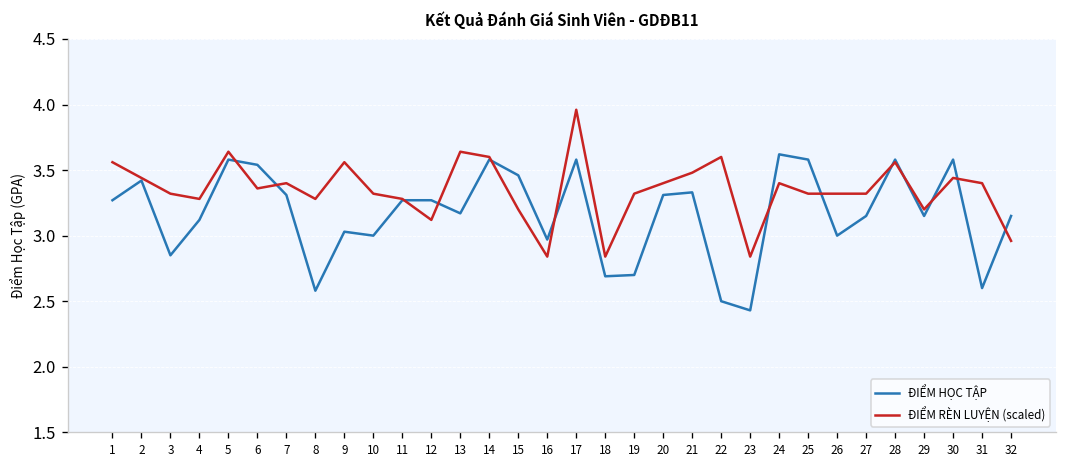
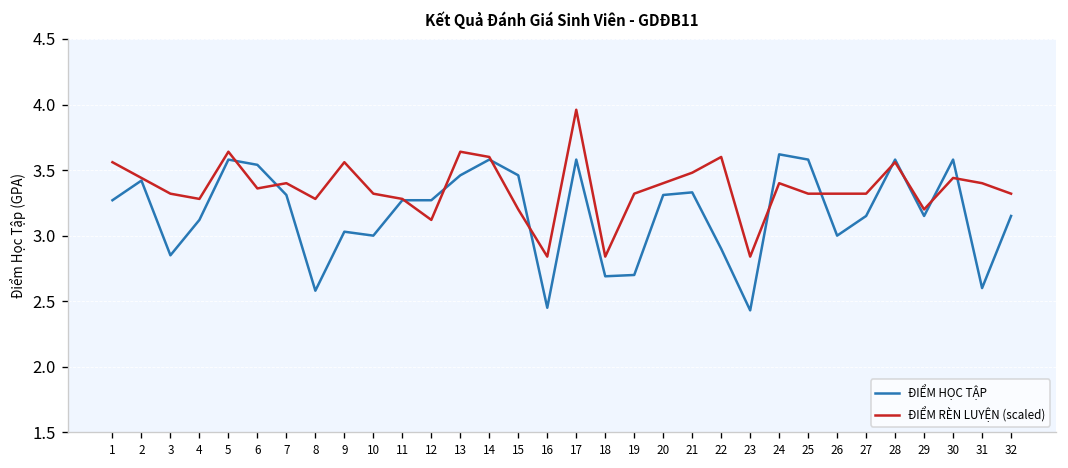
  {
    "ĐIỂM HỌC TẬP": {
      "1": 3.27,
      "3": 2.85,
      "4": 3.12,
      "5": 3.58,
      "6": 3.54,
      "7": 3.31,
      "8": 2.58,
      "9": 3.03,
      "10": 3.00,
      "12": 3.27,
-     "13": 3.17,
+     "13": 3.46,
      "15": 3.46,
-     "16": 2.97,
+     "16": 2.45,
      "17": 3.58,
      "18": 2.69,
      "19": 2.70,
      "20": 3.31,
      "21": 3.33,
-     "22": 2.5,
+     "22": 2.9,
      "23": 2.43,
      "24": 3.62,
      "25": 3.58,
      "26": 3.00,
      "27": 3.15,
      "29": 3.15,
      "30": 3.58,
      "31": 2.60,
      "32": 3.15
    },
    "ĐIỂM RÈN LUYỆN (scaled)": {
      "1": 3.56,
      "3": 3.32,
      "4": 3.28,
      "5": 3.64,
      "6": 3.36,
      "7": 3.40,
      "8": 3.28,
      "9": 3.56,
      "10": 3.32,
      "12": 3.12,
      "13": 3.64,
      "15": 3.20,
      "16": 2.84,
      "17": 3.96,
      "18": 2.84,
      "19": 3.32,
      "20": 3.40,
      "21": 3.48,
      "22": 3.60,
      "23": 2.84,
      "24": 3.40,
      "25": 3.32,
      "26": 3.32,
      "27": 3.32,
      "29": 3.20,
      "30": 3.44,
      "31": 3.40,
-     "32": 2.96
+     "32": 3.32
    }
  }
